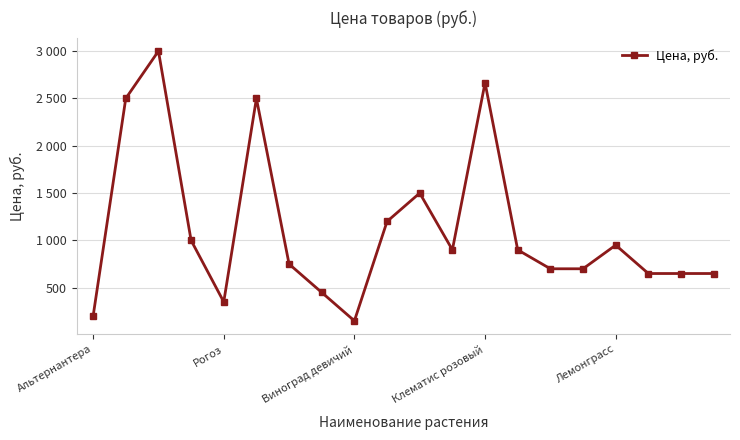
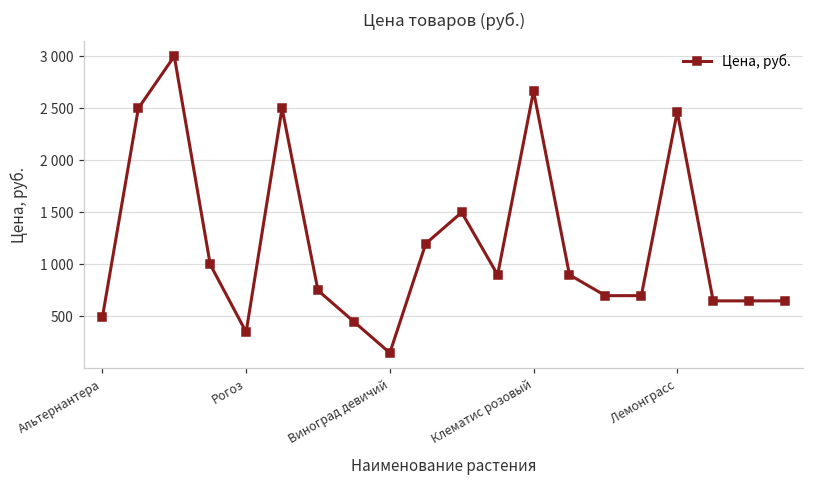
  {
-   "Альтернантера": 200,
+   "Альтернантера": 500,
    "Рогоз": 400,
    "Виноград девичий": 200,
    "Клематис розовый": 2700,
-   "Лемонграсс": 1000
+   "Лемонграсс": 2500
  }
